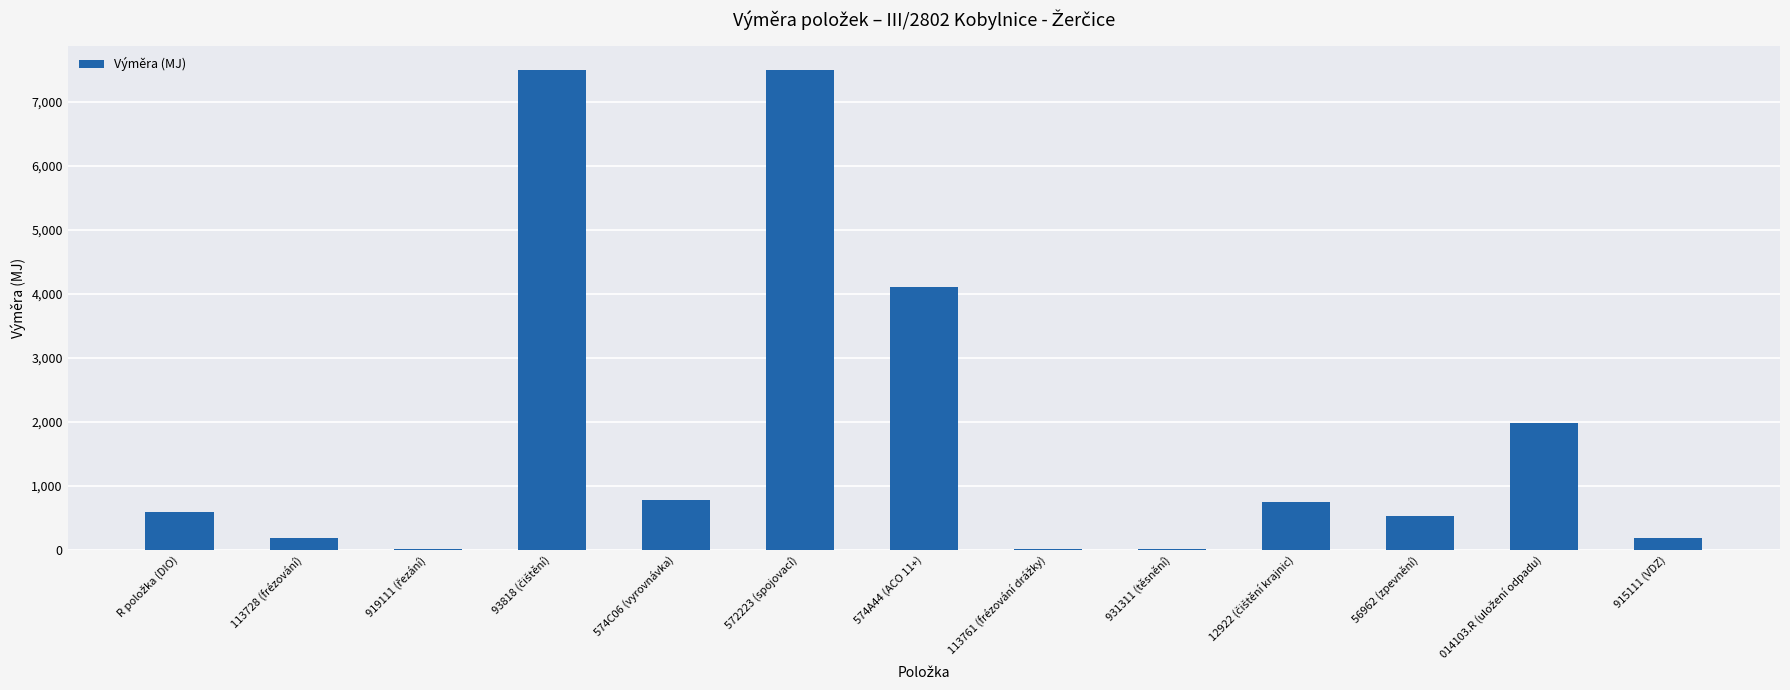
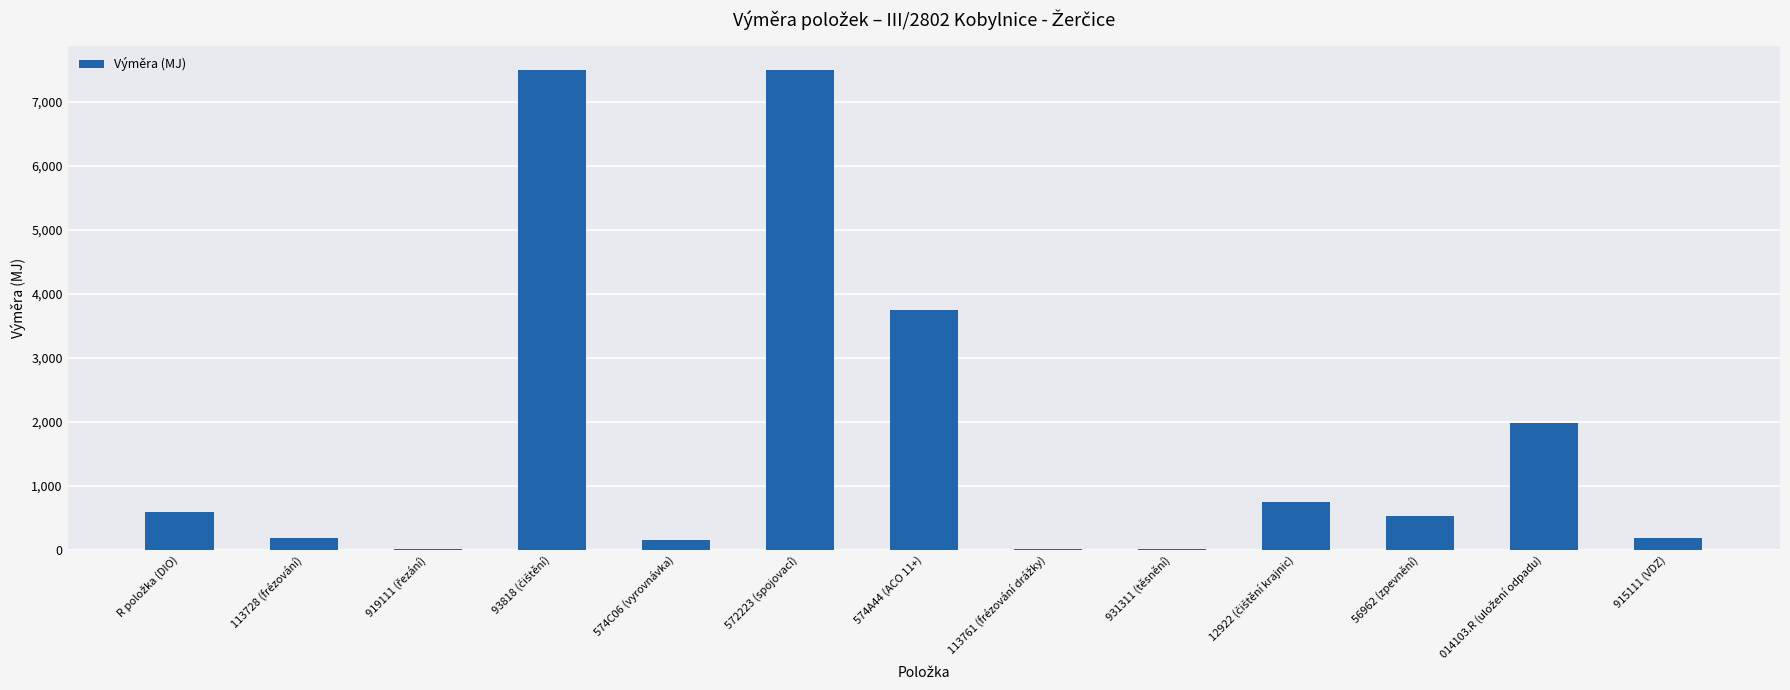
  {
    "R položka (DIO)": "600",
    "113728 (frézování)": "200",
    "93818 (čištění)": "7,500",
-   "574C06 (vyrovnávka)": "800",
+   "574C06 (vyrovnávka)": "200",
    "572223 (spojovací)": "7,500",
-   "574A44 (ACO 11+)": "4,100",
+   "574A44 (ACO 11+)": "3,800",
    "12922 (čištění krajnic)": "800",
    "56962 (zpevnění)": "500",
    "014103.R (uložení odpadu)": "2,000",
    "915111 (VDZ)": "200"
  }
